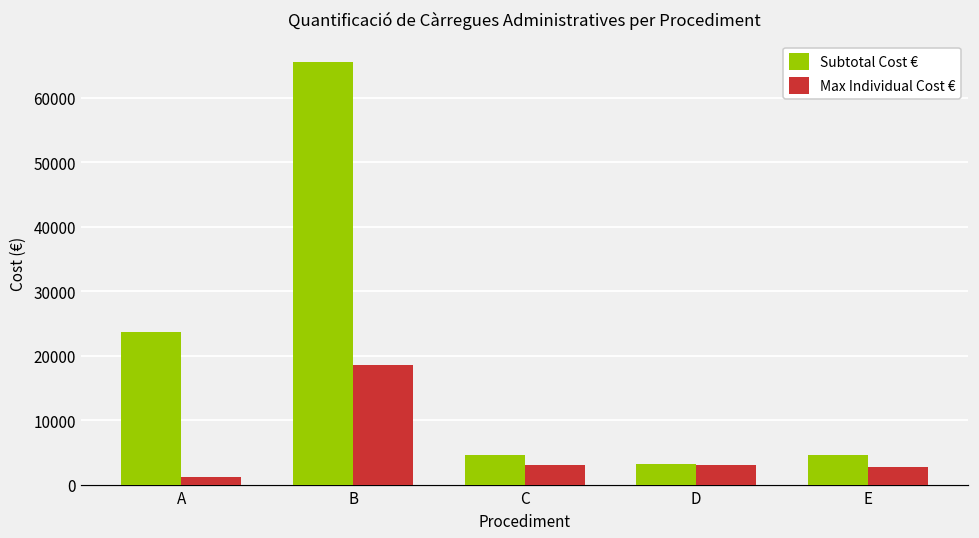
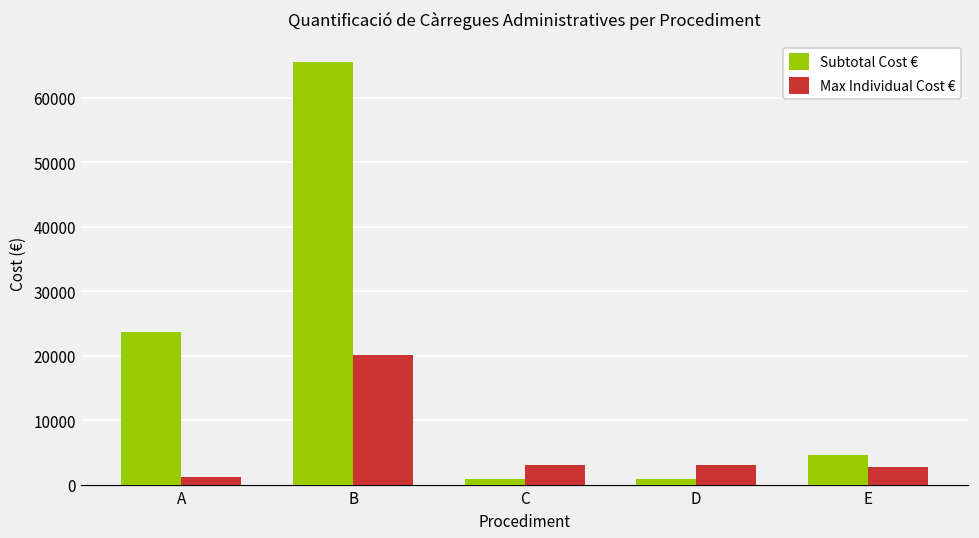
  {
    "Subtotal Cost €": {
      "A": 24000,
      "B": 66000,
-     "C": 5000,
-     "D": 3000,
+     "C": 1000,
+     "D": 1000,
      "E": 5000
    },
    "Max Individual Cost €": {
      "A": 1000,
-     "B": 19000,
+     "B": 20000,
      "C": 3000,
      "D": 3000,
      "E": 3000
    }
  }
